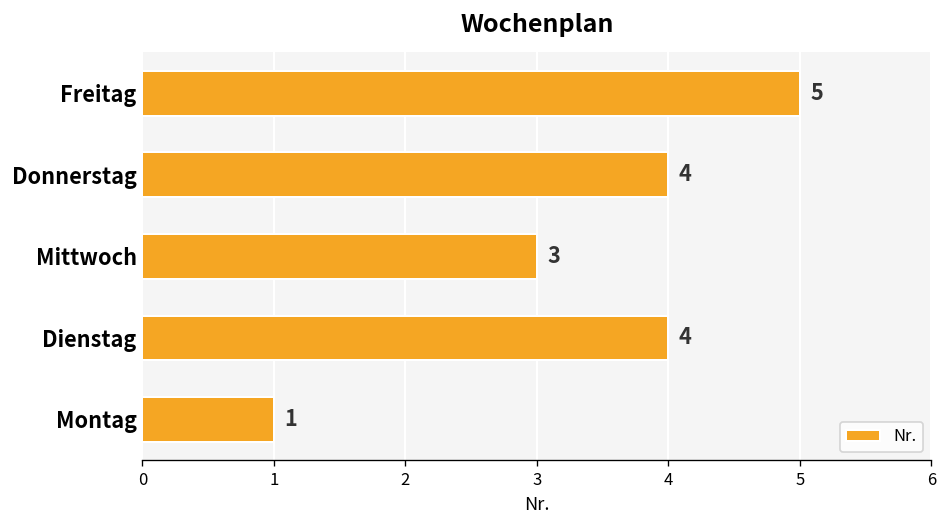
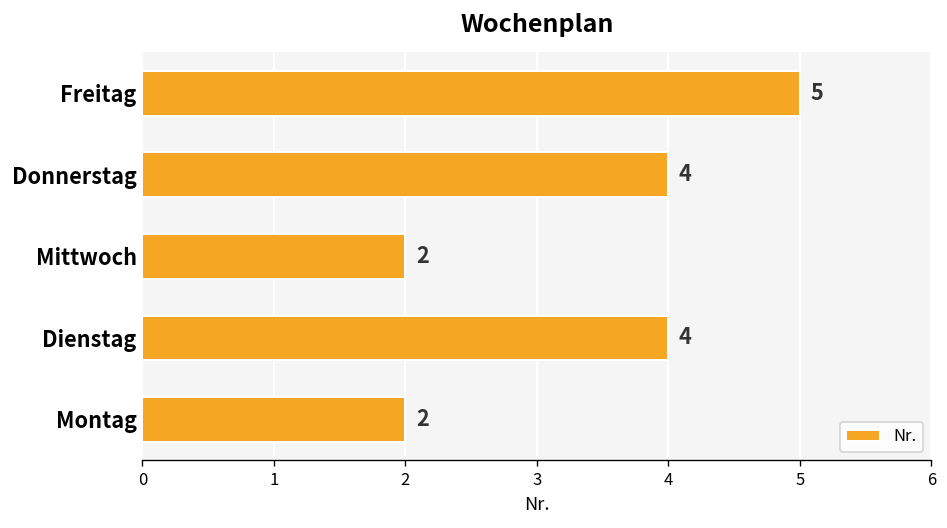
  {
    "Freitag": 5,
    "Donnerstag": 4,
-   "Mittwoch": 3,
+   "Mittwoch": 2,
    "Dienstag": 4,
-   "Montag": 1
+   "Montag": 2
  }
